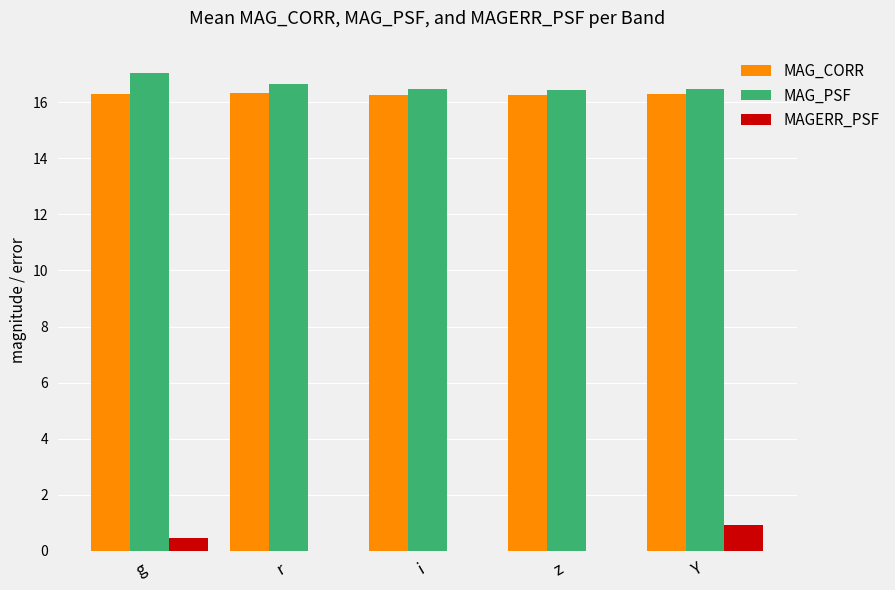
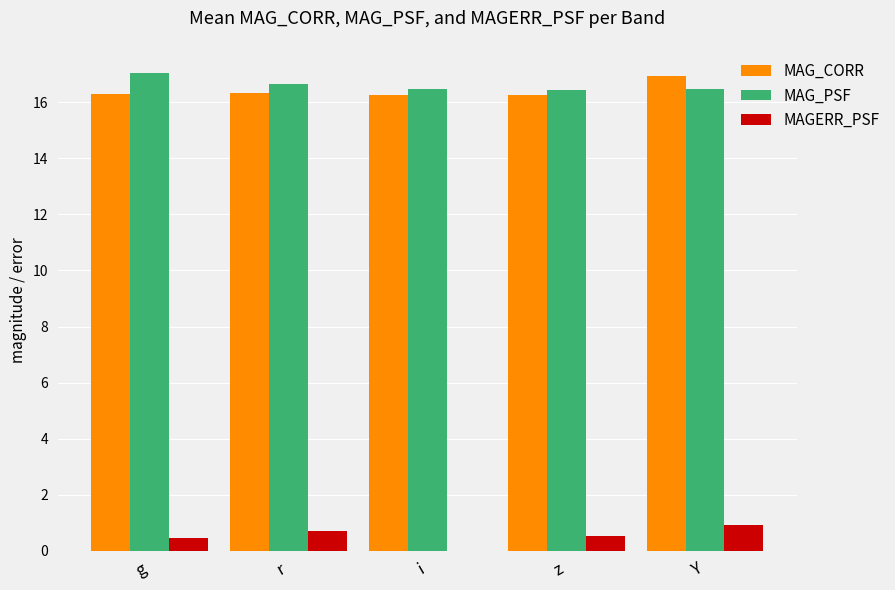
  {
    "MAG_CORR": {
      "g": 16.3,
      "r": 16.3,
      "i": 16.2,
      "z": 16.3,
-     "Y": 16.3
+     "Y": 17.0
    },
    "MAG_PSF": {
      "g": 17.0,
      "r": 16.7,
      "i": 16.5,
      "z": 16.4,
      "Y": 16.5
    },
    "MAGERR_PSF": {
      "g": 0.4,
-     "r": 0.0,
-     "z": 0.0,
+     "r": 0.7,
+     "z": 0.5,
      "Y": 0.9
    }
  }
